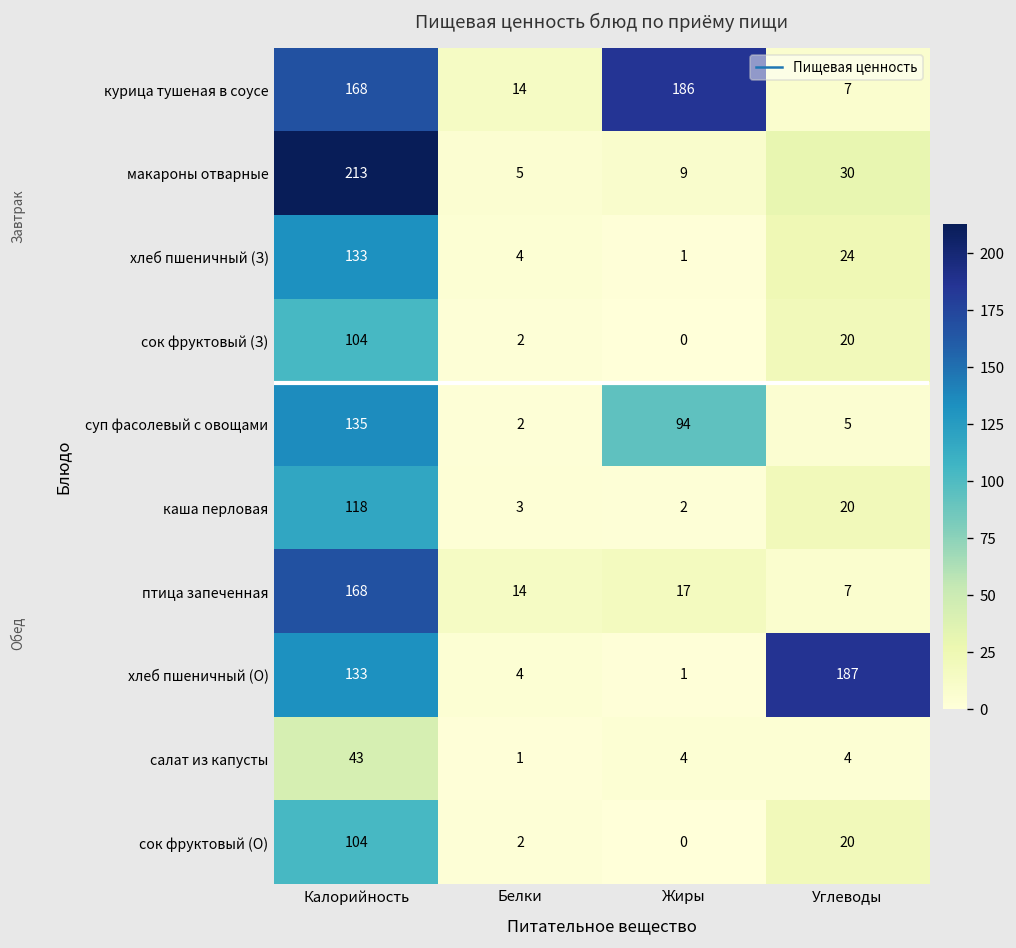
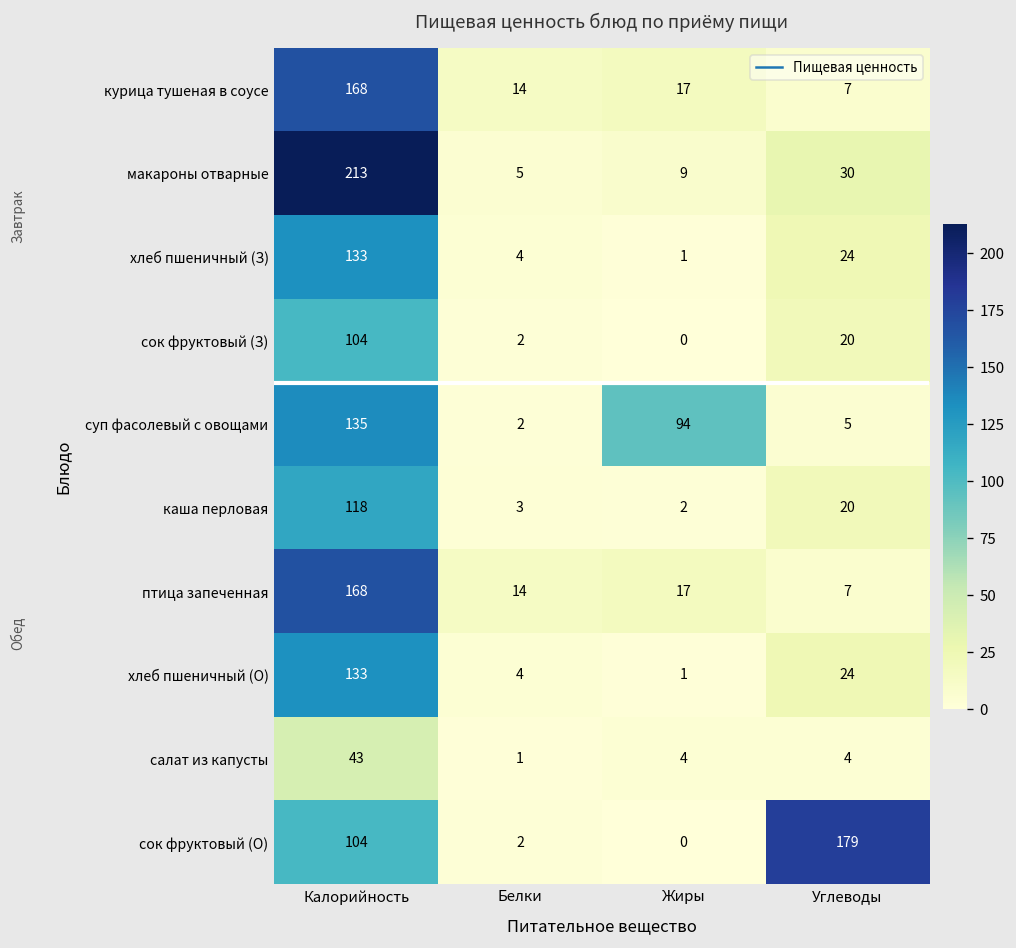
  {
    "курица тушеная в соусе": {
      "Калорийность": 168,
      "Белки": 14,
-     "Жиры": 186,
+     "Жиры": 17,
      "Углеводы": 7
    },
    "макароны отварные": {
      "Калорийность": 213,
      "Белки": 5,
      "Жиры": 9,
      "Углеводы": 30
    },
    "хлеб пшеничный (З)": {
      "Калорийность": 133,
      "Белки": 4,
      "Жиры": 1,
      "Углеводы": 24
    },
    "сок фруктовый (З)": {
      "Калорийность": 104,
      "Белки": 2,
      "Жиры": 0,
      "Углеводы": 20
    },
    "суп фасолевый с овощами": {
      "Калорийность": 135,
      "Белки": 2,
      "Жиры": 94,
      "Углеводы": 5
    },
    "каша перловая": {
      "Калорийность": 118,
      "Белки": 3,
      "Жиры": 2,
      "Углеводы": 20
    },
    "птица запеченная": {
      "Калорийность": 168,
      "Белки": 14,
      "Жиры": 17,
      "Углеводы": 7
    },
    "хлеб пшеничный (О)": {
      "Калорийность": 133,
      "Белки": 4,
      "Жиры": 1,
-     "Углеводы": 187
+     "Углеводы": 24
    },
    "салат из капусты": {
      "Калорийность": 43,
      "Белки": 1,
      "Жиры": 4,
      "Углеводы": 4
    },
    "сок фруктовый (О)": {
      "Калорийность": 104,
      "Белки": 2,
      "Жиры": 0,
-     "Углеводы": 20
+     "Углеводы": 179
    }
  }
